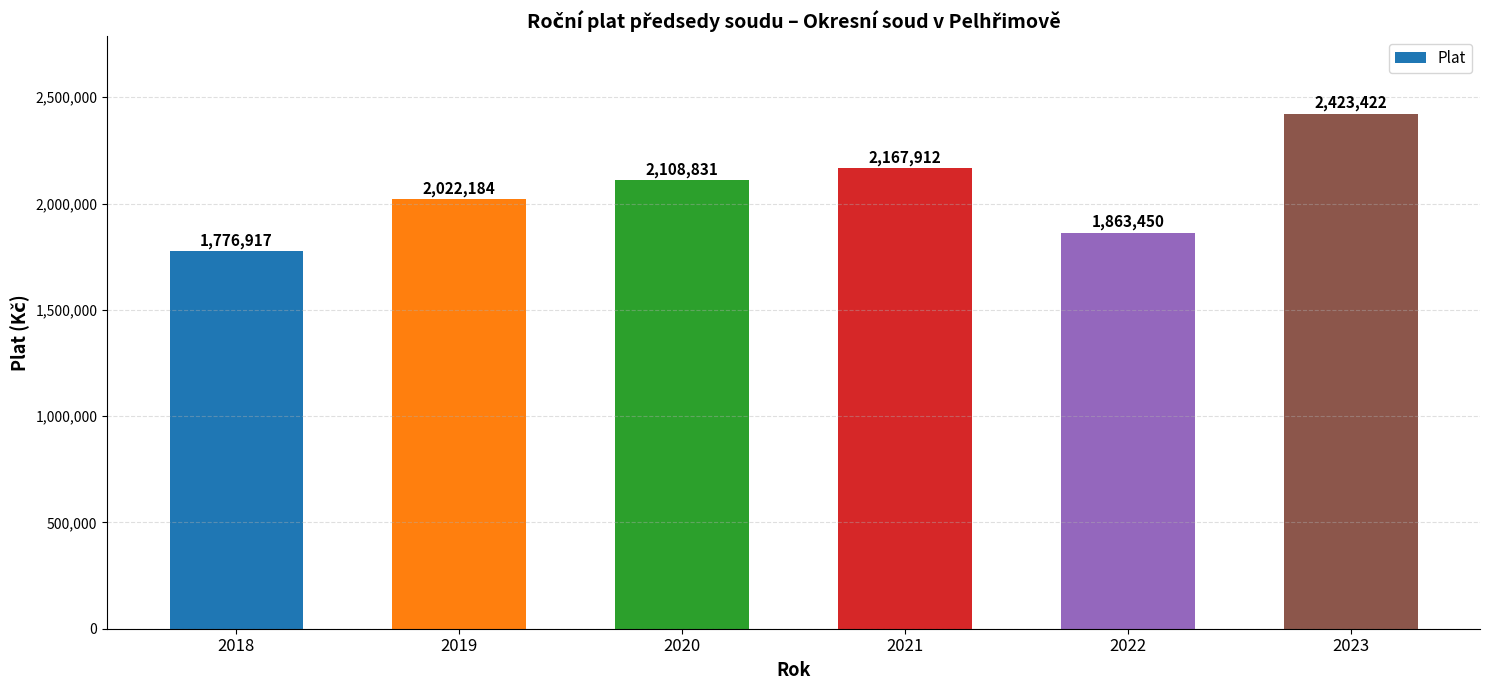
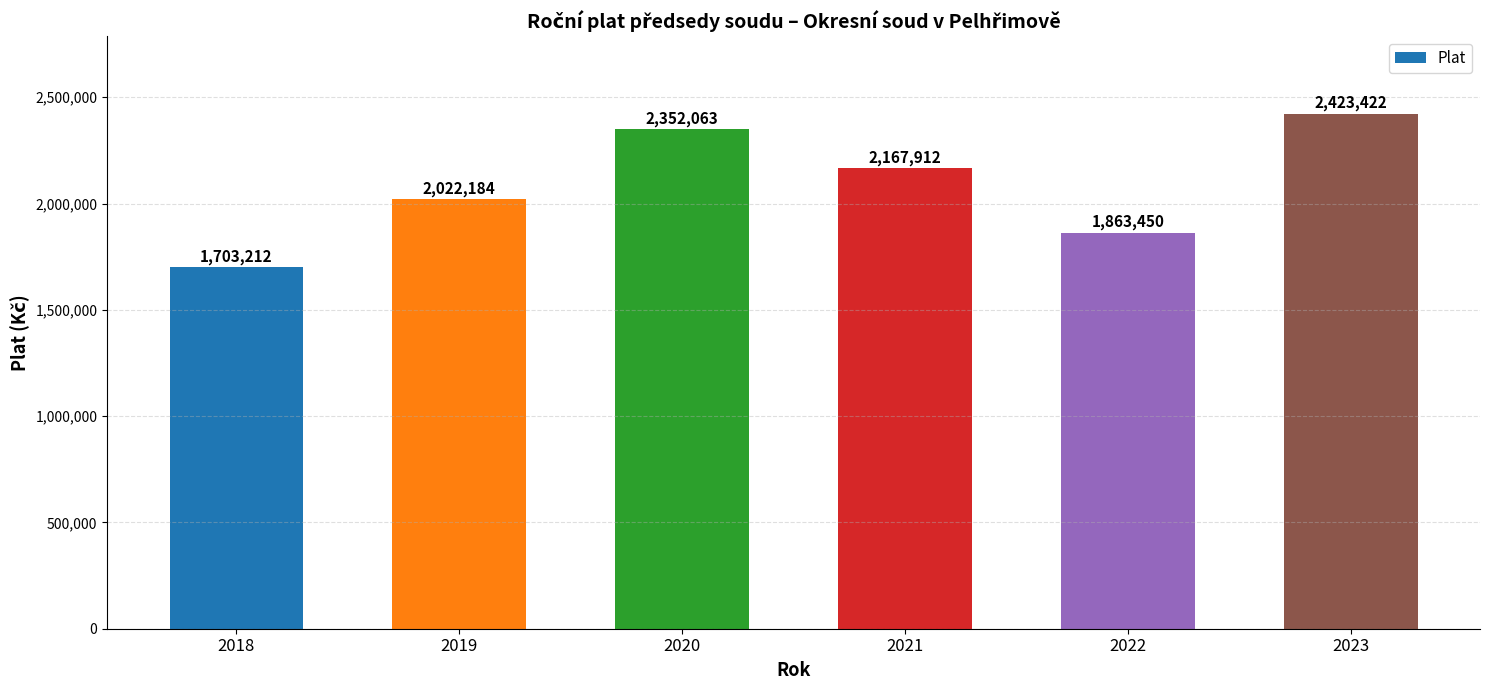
  {
-   "2018": "1,776,917",
+   "2018": "1,703,212",
    "2019": "2,022,184",
-   "2020": "2,108,831",
+   "2020": "2,352,063",
    "2021": "2,167,912",
    "2022": "1,863,450",
    "2023": "2,423,422"
  }
